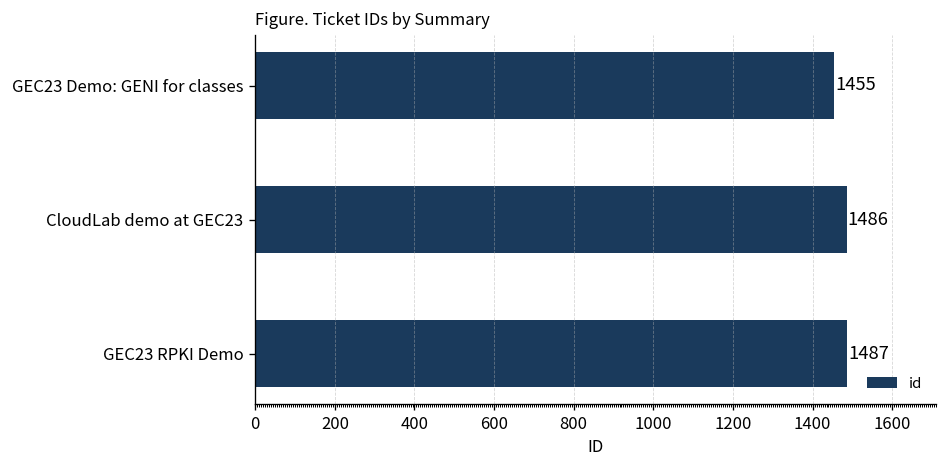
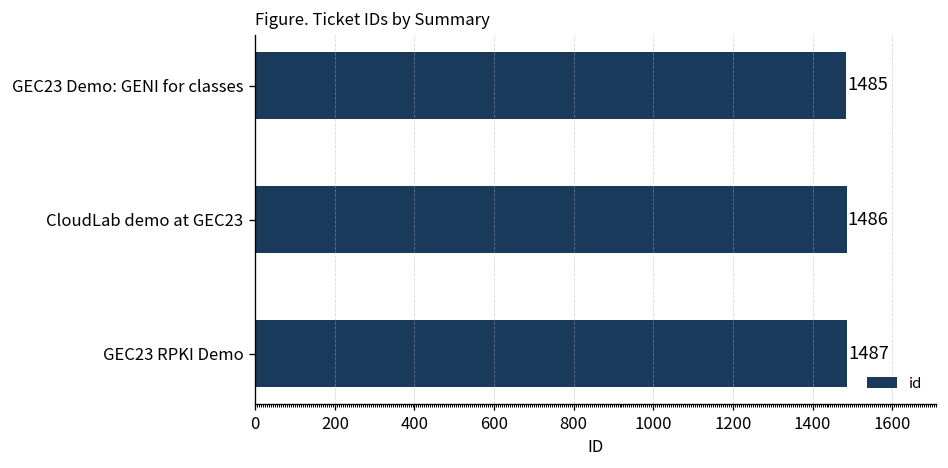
  {
-   "GEC23 Demo: GENI for classes": 1455,
+   "GEC23 Demo: GENI for classes": 1485,
    "CloudLab demo at GEC23": 1486,
    "GEC23 RPKI Demo": 1487
  }
